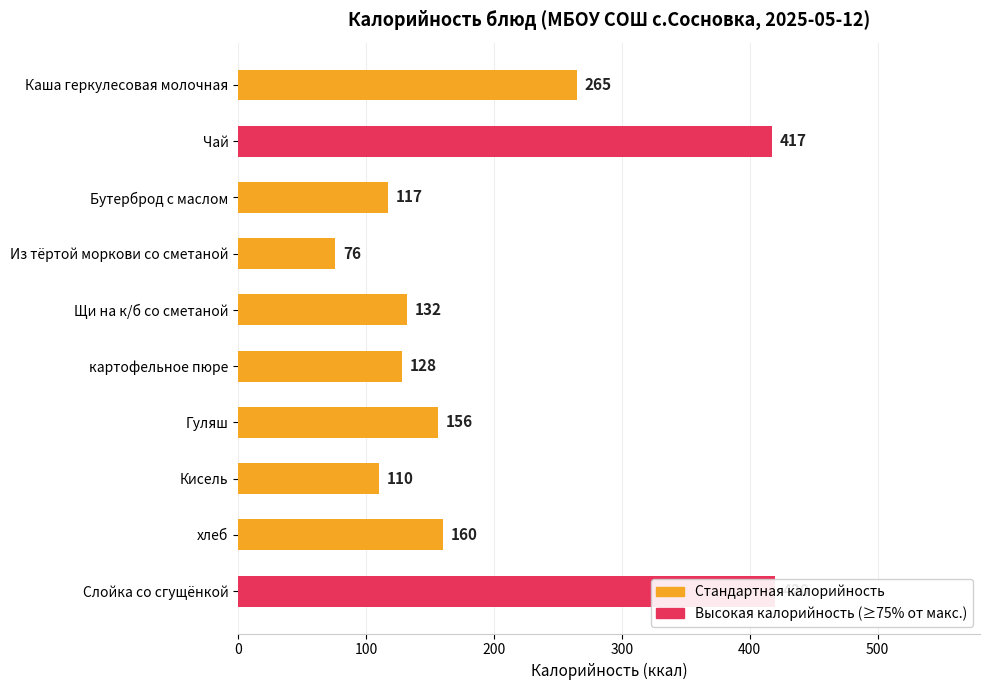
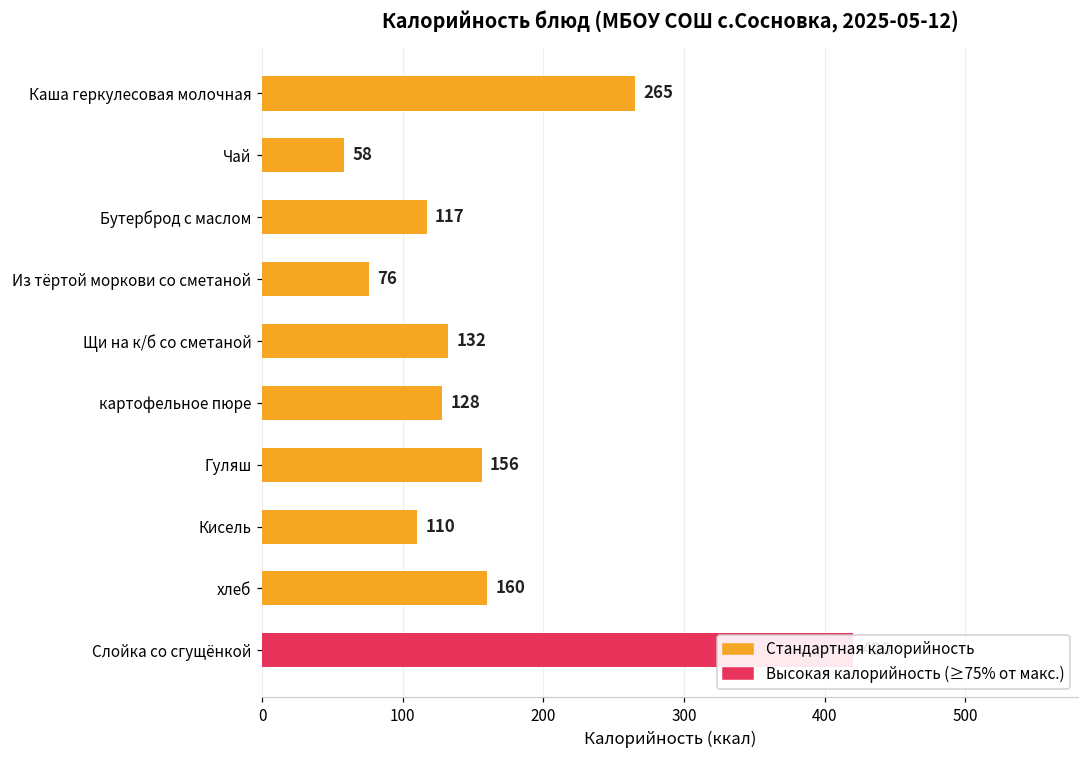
  {
    "Каша геркулесовая молочная": 265,
-   "Чай": 417,
+   "Чай": 58,
    "Бутерброд с маслом": 117,
    "Из тёртой моркови со сметаной": 76,
    "Щи на к/б со сметаной": 132,
    "картофельное пюре": 128,
    "Гуляш": 156,
    "Кисель": 110,
    "хлеб": 160
  }
